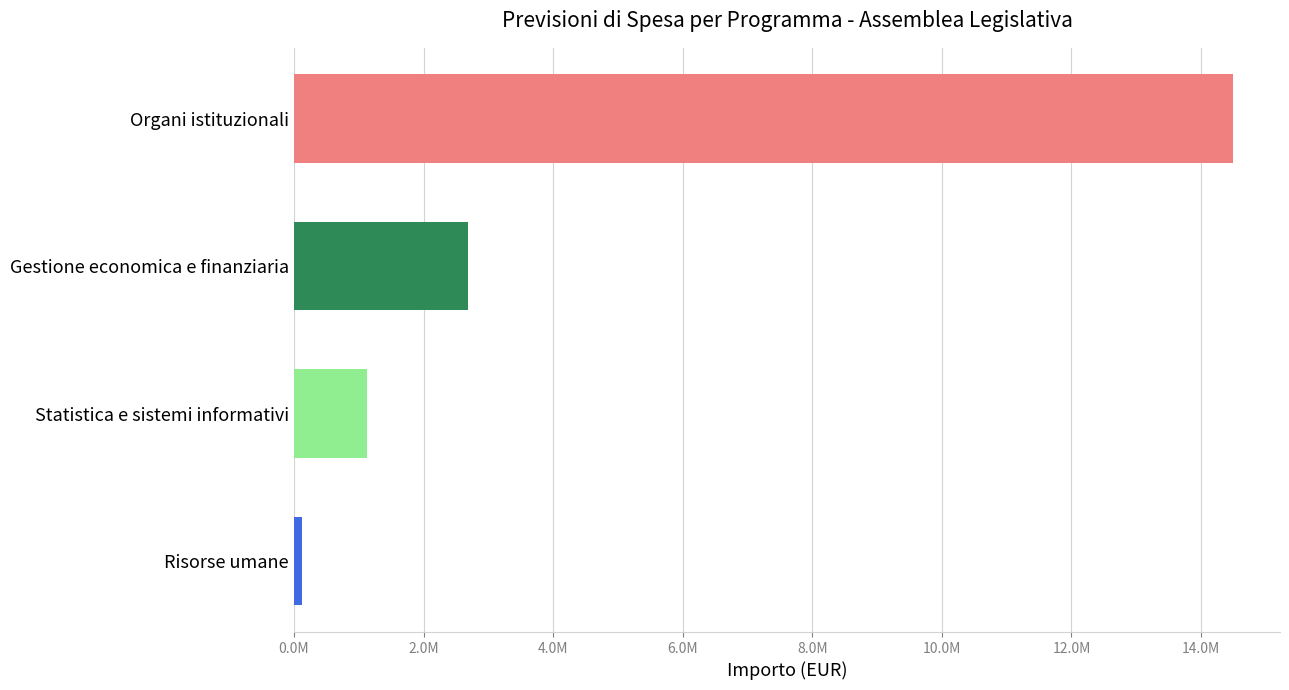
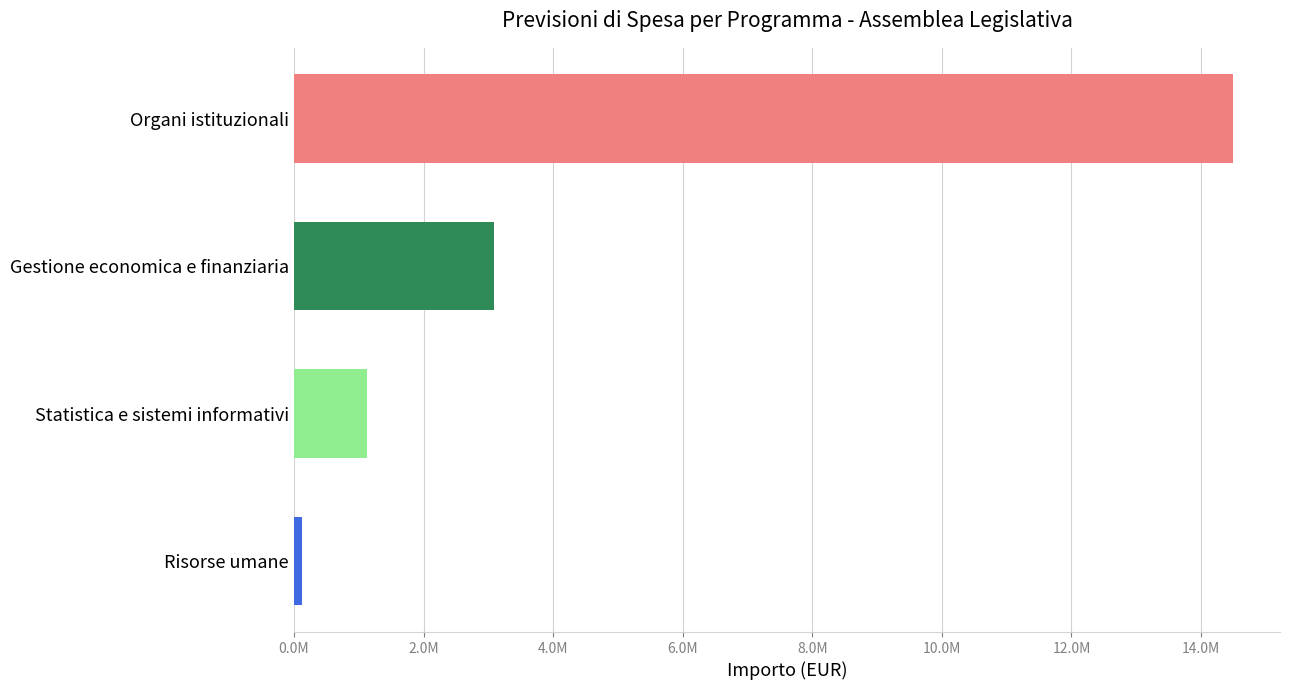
  {
    "Organi istituzionali": 14500000,
-   "Gestione economica e finanziaria": 2700000,
+   "Gestione economica e finanziaria": 3100000,
    "Statistica e sistemi informativi": 1100000,
    "Risorse umane": 100000
  }
